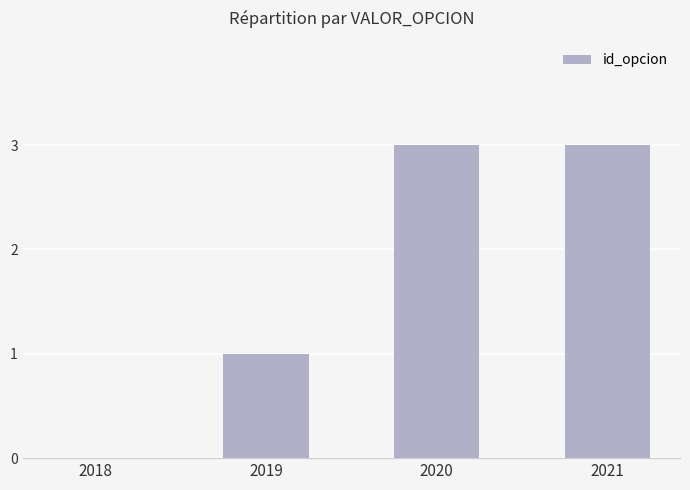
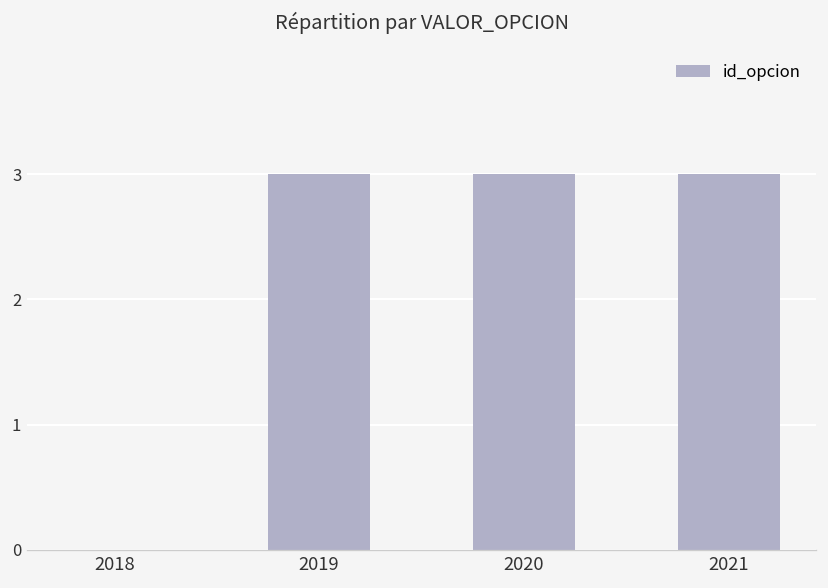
  {
    "2018": 0,
-   "2019": 1,
+   "2019": 3,
    "2020": 3,
    "2021": 3
  }
